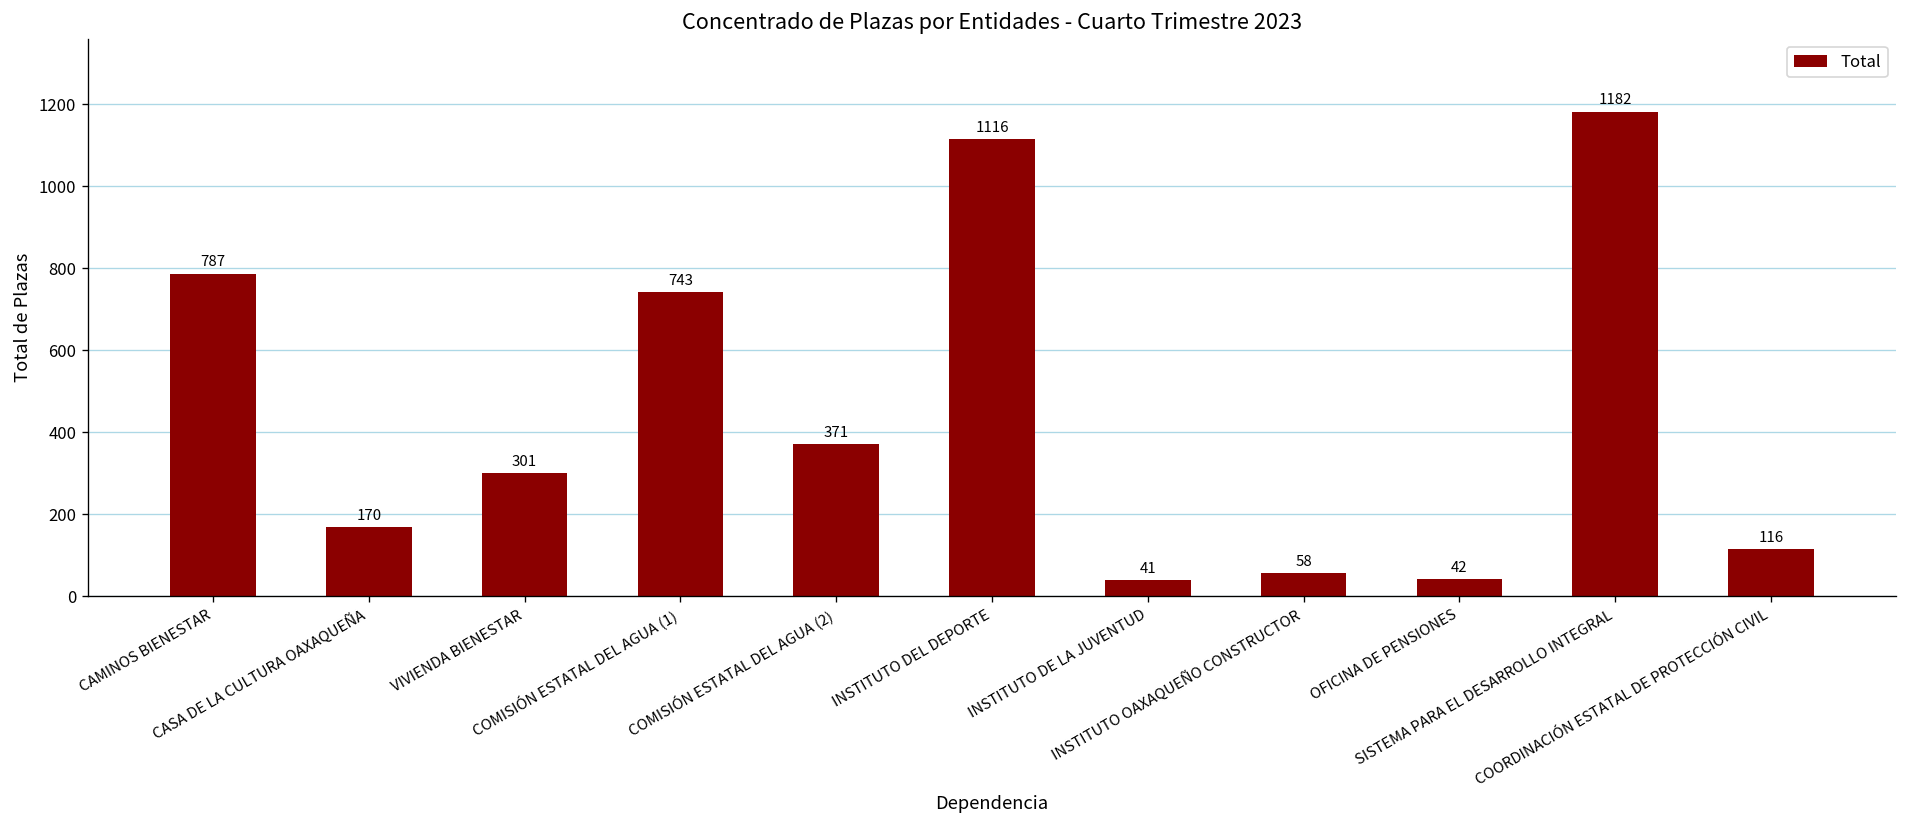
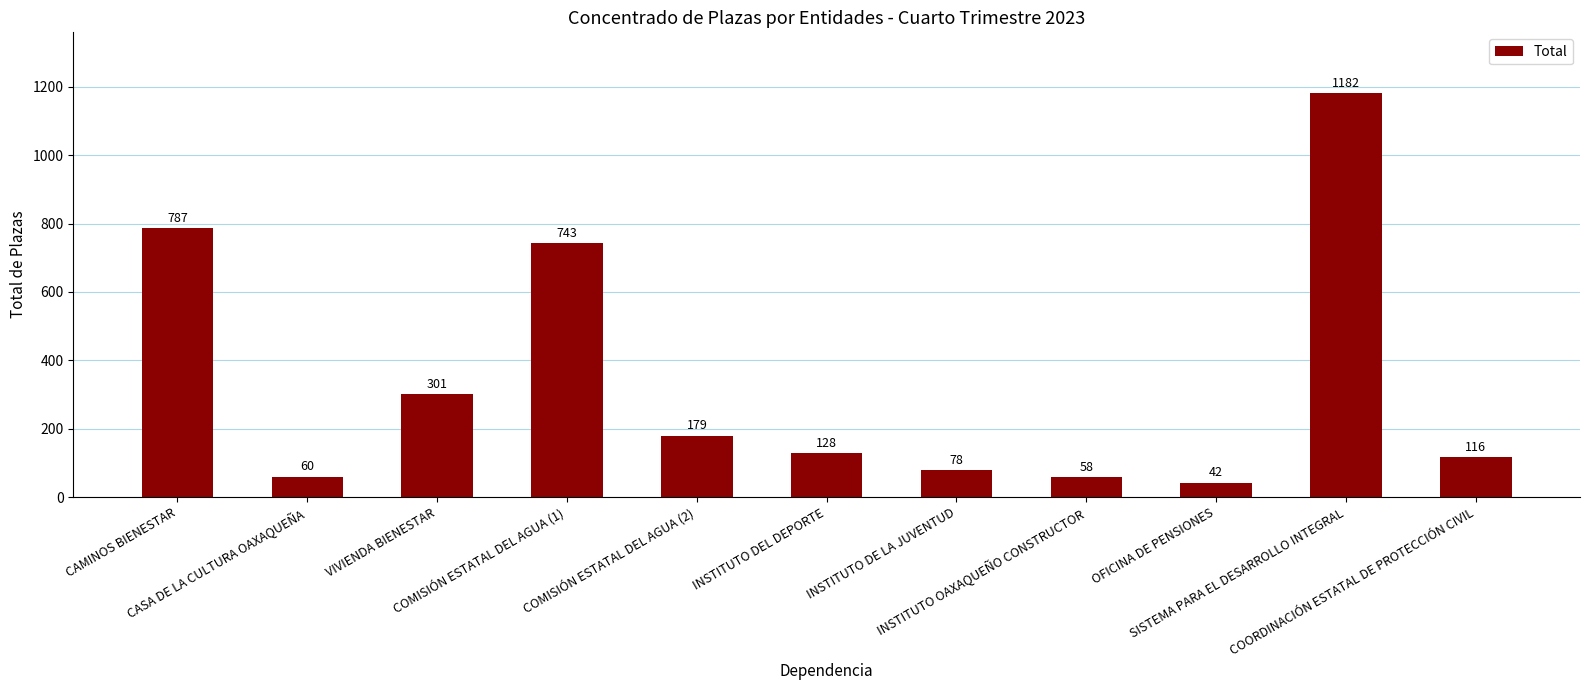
  {
    "CAMINOS BIENESTAR": 787,
-   "CASA DE LA CULTURA OAXAQUEÑA": 170,
+   "CASA DE LA CULTURA OAXAQUEÑA": 60,
    "VIVIENDA BIENESTAR": 301,
    "COMISIÓN ESTATAL DEL AGUA (1)": 743,
-   "COMISIÓN ESTATAL DEL AGUA (2)": 371,
-   "INSTITUTO DEL DEPORTE": 1116,
-   "INSTITUTO DE LA JUVENTUD": 41,
+   "COMISIÓN ESTATAL DEL AGUA (2)": 179,
+   "INSTITUTO DEL DEPORTE": 128,
+   "INSTITUTO DE LA JUVENTUD": 78,
    "INSTITUTO OAXAQUEÑO CONSTRUCTOR": 58,
    "OFICINA DE PENSIONES": 42,
    "SISTEMA PARA EL DESARROLLO INTEGRAL": 1182,
    "COORDINACIÓN ESTATAL DE PROTECCIÓN CIVIL": 116
  }
